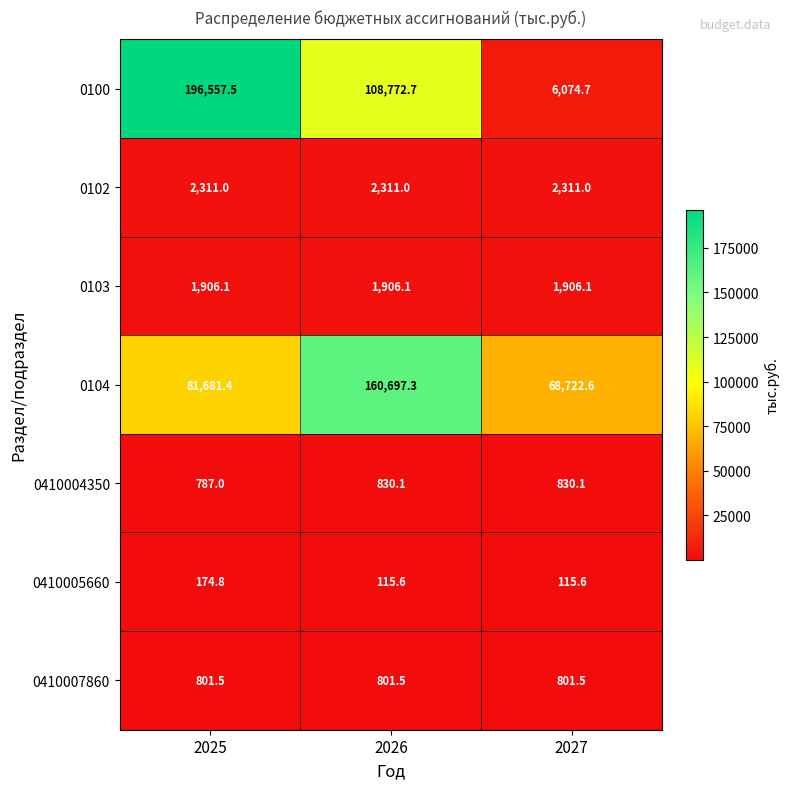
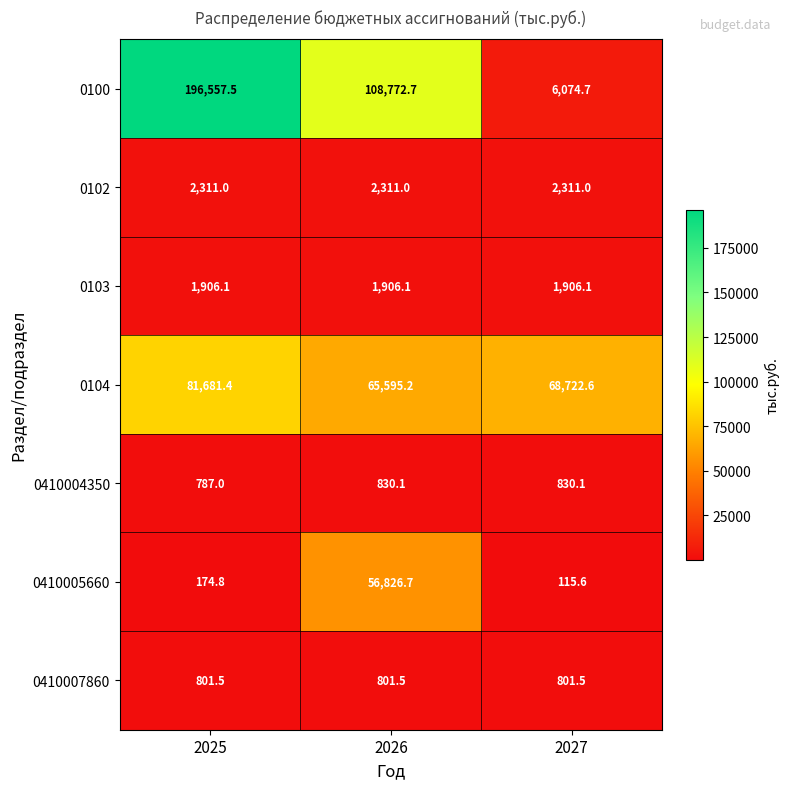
  {
    "0100": {
      "2025": "196,557.5",
      "2026": "108,772.7",
      "2027": "6,074.7"
    },
    "0102": {
      "2025": "2,311.0",
      "2026": "2,311.0",
      "2027": "2,311.0"
    },
    "0103": {
      "2025": "1,906.1",
      "2026": "1,906.1",
      "2027": "1,906.1"
    },
    "0104": {
      "2025": "81,681.4",
-     "2026": "160,697.3",
+     "2026": "65,595.2",
      "2027": "68,722.6"
    },
    "0410004350": {
      "2025": "787.0",
      "2026": "830.1",
      "2027": "830.1"
    },
    "0410005660": {
      "2025": "174.8",
-     "2026": "115.6",
+     "2026": "56,826.7",
      "2027": "115.6"
    },
    "0410007860": {
      "2025": "801.5",
      "2026": "801.5",
      "2027": "801.5"
    }
  }
